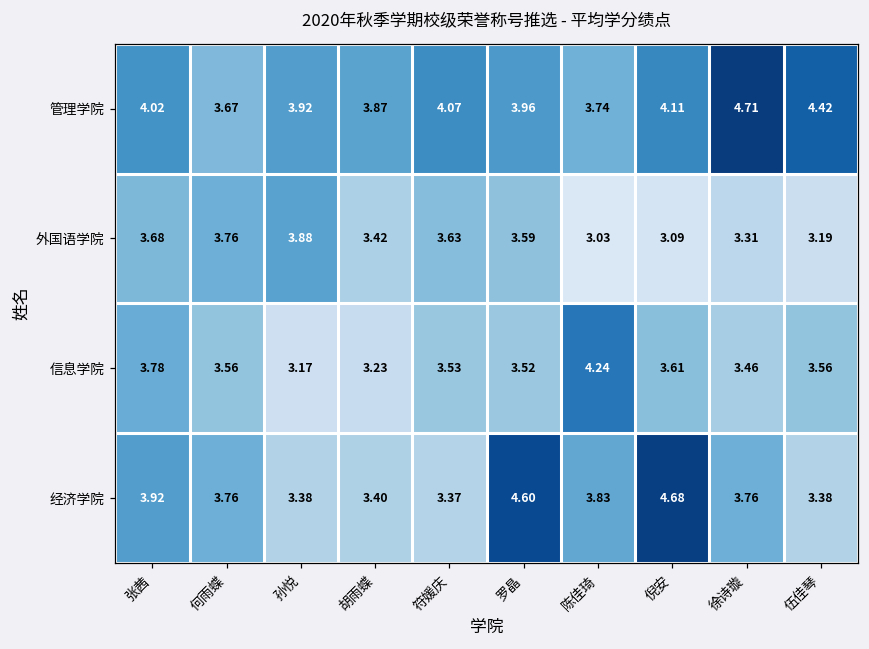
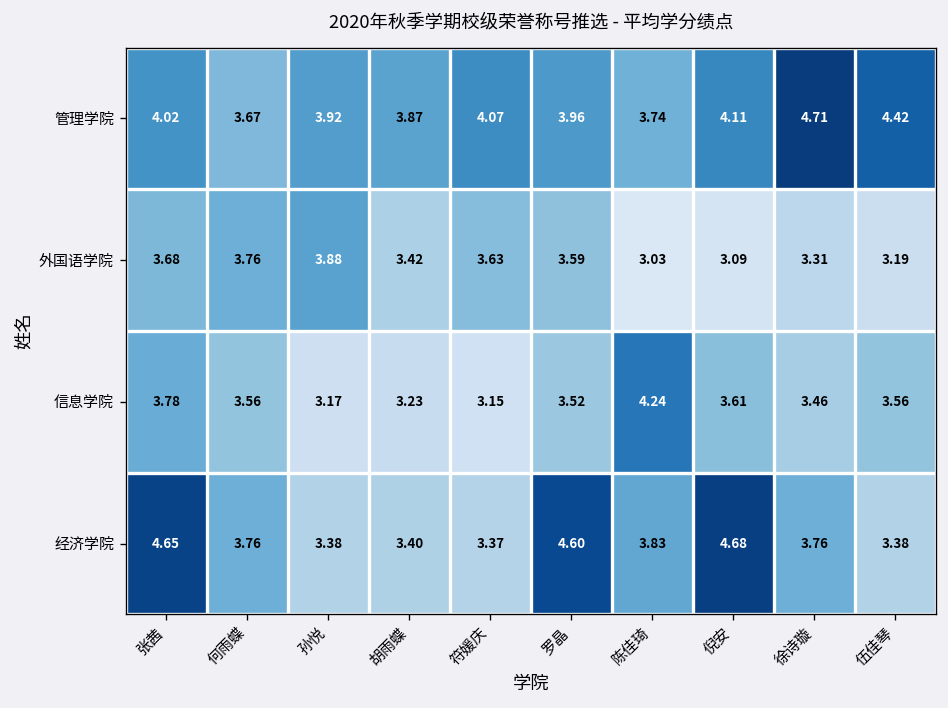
  {
    "管理学院": {
      "张茜": 4.02,
      "何雨蝶": 3.67,
      "孙悦": 3.92,
      "胡雨蝶": 3.87,
      "符媛庆": 4.07,
      "罗晶": 3.96,
      "陈佳琦": 3.74,
      "倪安": 4.11,
      "徐诗璇": 4.71,
      "伍佳琴": 4.42
    },
    "外国语学院": {
      "张茜": 3.68,
      "何雨蝶": 3.76,
      "孙悦": 3.88,
      "胡雨蝶": 3.42,
      "符媛庆": 3.63,
      "罗晶": 3.59,
      "陈佳琦": 3.03,
      "倪安": 3.09,
      "徐诗璇": 3.31,
      "伍佳琴": 3.19
    },
    "信息学院": {
      "张茜": 3.78,
      "何雨蝶": 3.56,
      "孙悦": 3.17,
      "胡雨蝶": 3.23,
-     "符媛庆": 3.53,
+     "符媛庆": 3.15,
      "罗晶": 3.52,
      "陈佳琦": 4.24,
      "倪安": 3.61,
      "徐诗璇": 3.46,
      "伍佳琴": 3.56
    },
    "经济学院": {
-     "张茜": 3.92,
+     "张茜": 4.65,
      "何雨蝶": 3.76,
      "孙悦": 3.38,
      "胡雨蝶": 3.40,
      "符媛庆": 3.37,
      "罗晶": 4.60,
      "陈佳琦": 3.83,
      "倪安": 4.68,
      "徐诗璇": 3.76,
      "伍佳琴": 3.38
    }
  }
